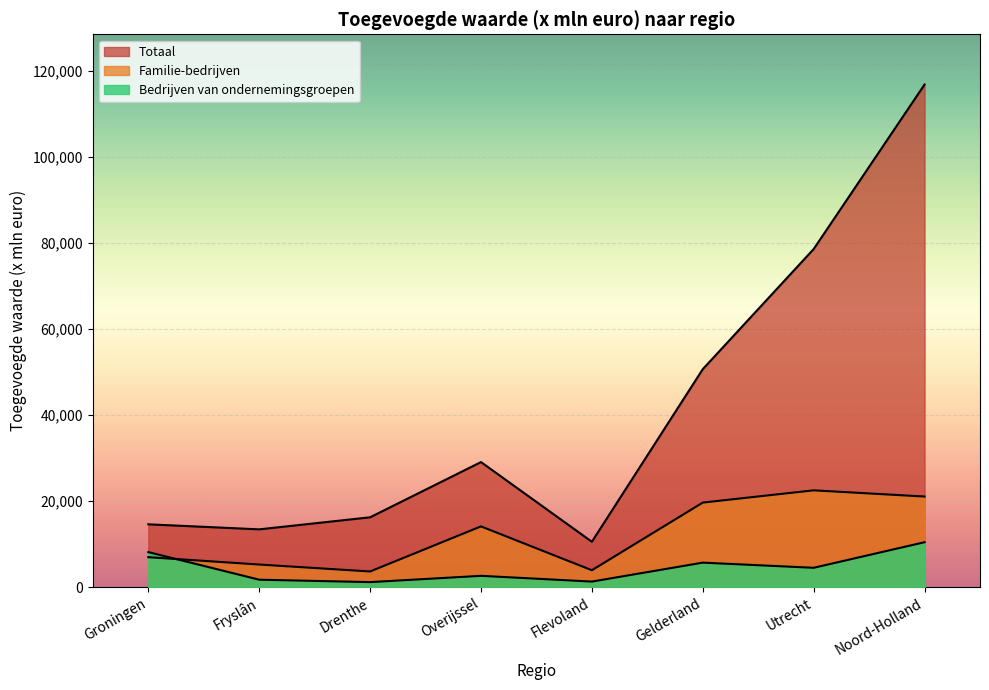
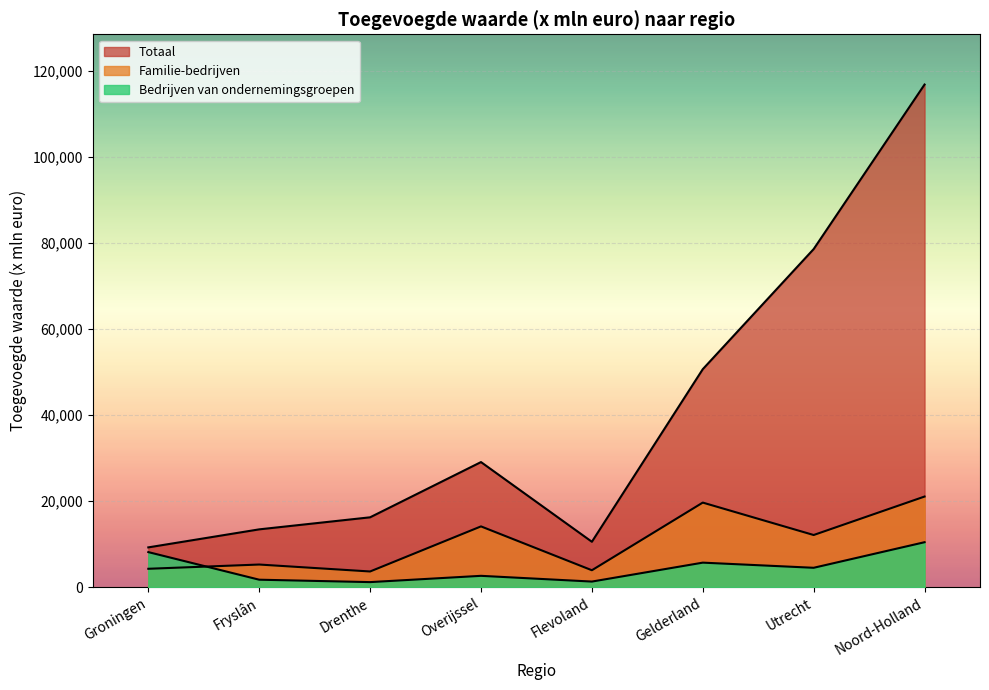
  {
    "Totaal": {
-     "Groningen": "15,000",
+     "Groningen": "9,000",
      "Fryslân": "13,000",
      "Drenthe": "16,000",
      "Overijssel": "29,000",
      "Flevoland": "11,000",
      "Gelderland": "51,000",
      "Utrecht": "79,000",
      "Noord-Holland": "117,000"
    },
    "Familie-bedrijven": {
-     "Groningen": "7,000",
+     "Groningen": "4,000",
      "Fryslân": "5,000",
      "Drenthe": "4,000",
      "Overijssel": "14,000",
      "Flevoland": "4,000",
      "Gelderland": "20,000",
-     "Utrecht": "22,000",
+     "Utrecht": "12,000",
      "Noord-Holland": "21,000"
    },
    "Bedrijven van ondernemingsgroepen": {
      "Groningen": "8,000",
      "Fryslân": "2,000",
      "Drenthe": "1,000",
      "Overijssel": "3,000",
      "Flevoland": "1,000",
      "Gelderland": "6,000",
      "Utrecht": "4,000",
      "Noord-Holland": "10,000"
    }
  }
